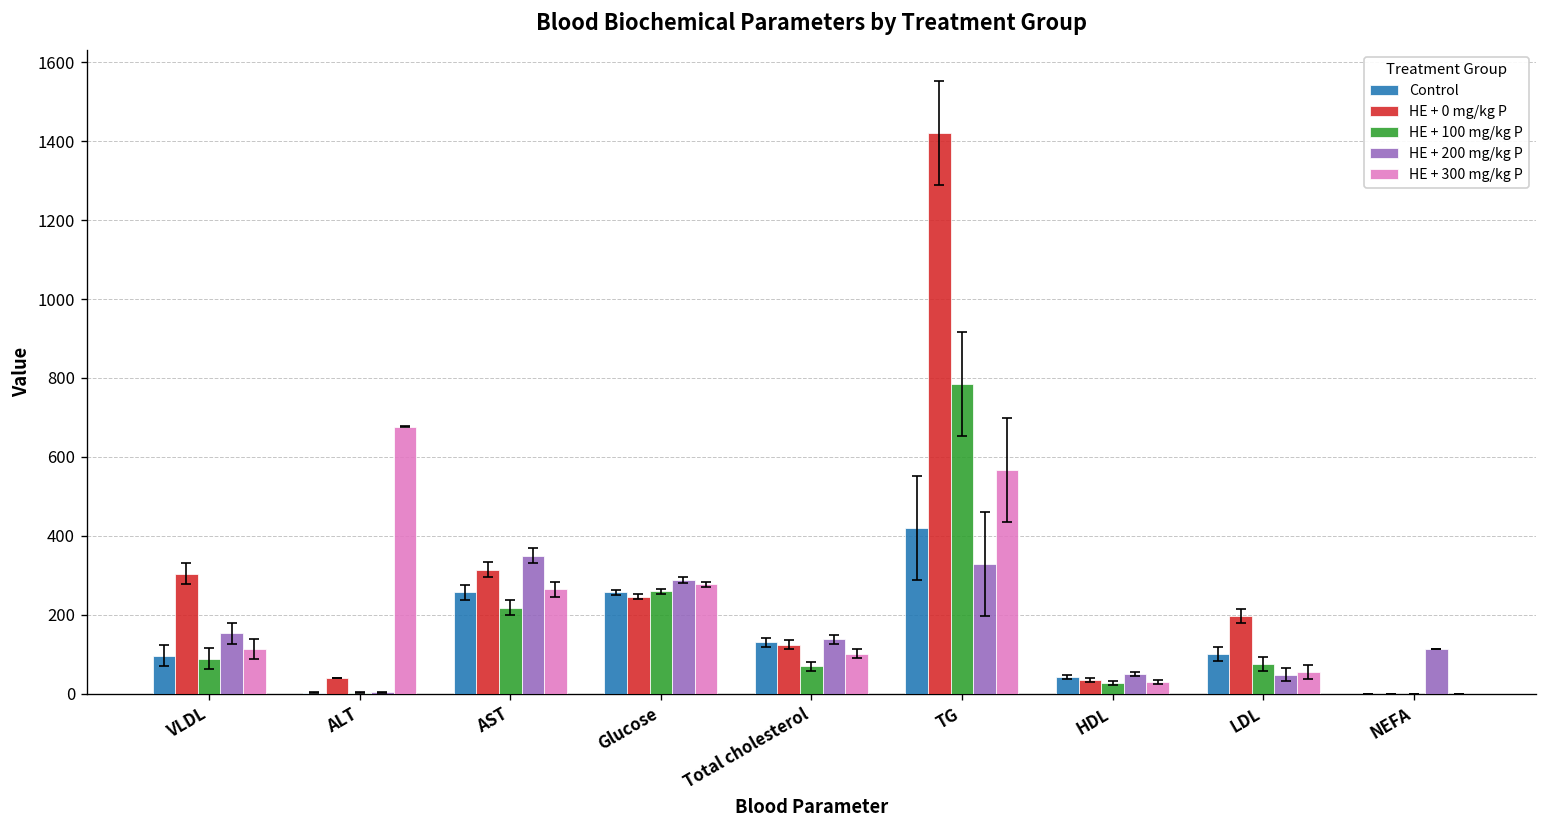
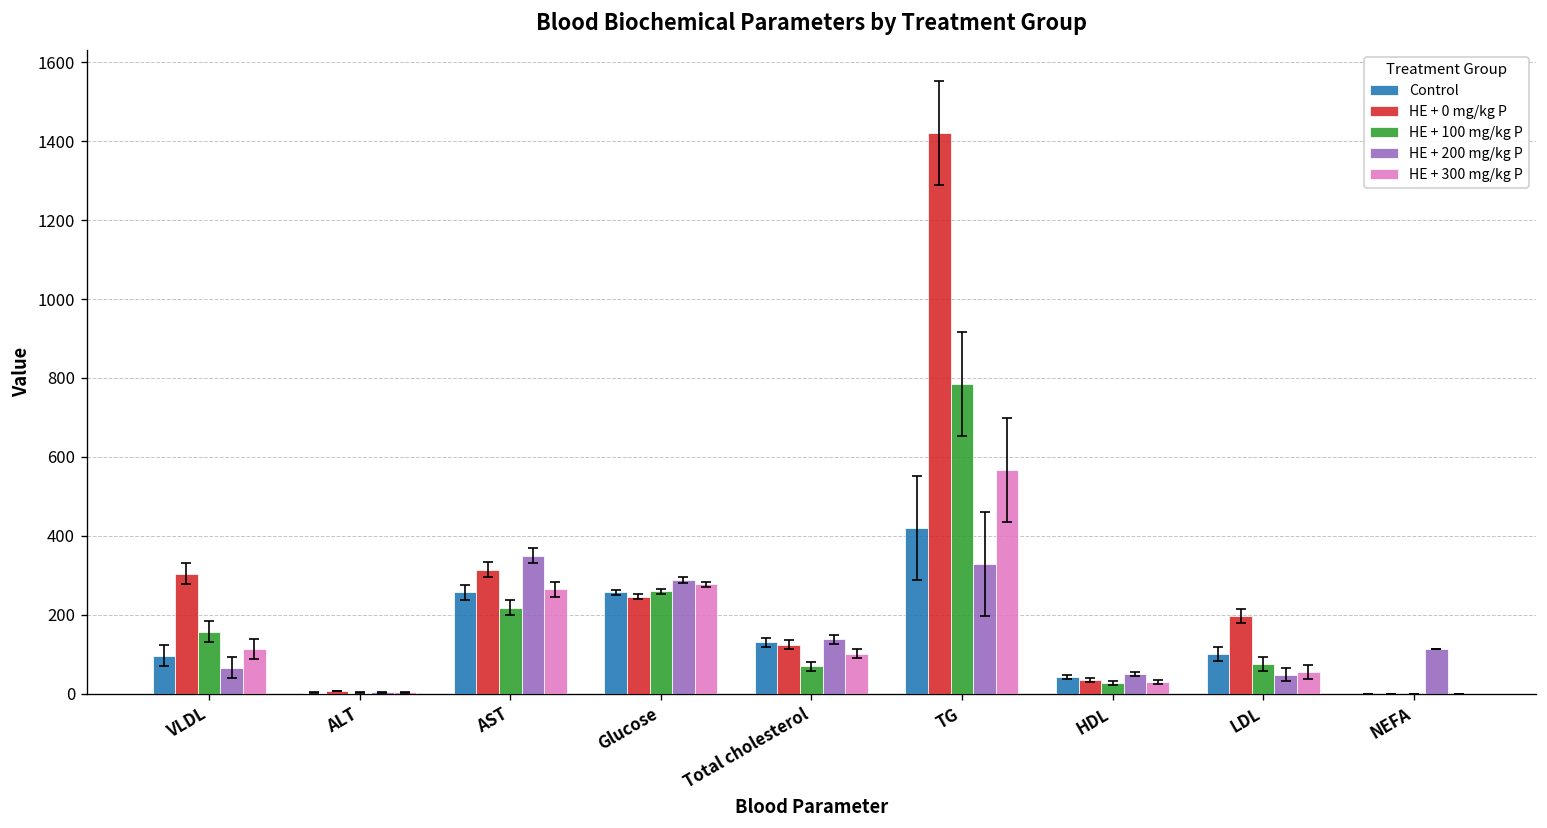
  {
    "HE + 0 mg/kg P": {
      "VLDL": 300,
-     "ALT": 40,
+     "ALT": 10,
      "AST": 310,
      "Glucose": 250,
      "Total cholesterol": 120,
      "TG": 1420,
      "HDL": 40,
      "LDL": 200
    },
    "HE + 100 mg/kg P": {
-     "VLDL": 90,
+     "VLDL": 160,
      "AST": 220,
      "Glucose": 260,
      "Total cholesterol": 70,
      "TG": 790,
      "HDL": 30,
      "LDL": 70
    },
    "HE + 200 mg/kg P": {
-     "VLDL": 150,
+     "VLDL": 70,
      "AST": 350,
      "Glucose": 290,
      "Total cholesterol": 140,
      "TG": 330,
      "HDL": 50,
      "LDL": 50,
      "NEFA": 110
    },
    "HE + 300 mg/kg P": {
      "VLDL": 110,
-     "ALT": 680,
+     "ALT": 0,
      "AST": 270,
      "Glucose": 280,
      "Total cholesterol": 100,
      "TG": 570,
      "HDL": 30,
      "LDL": 60
    }
  }
